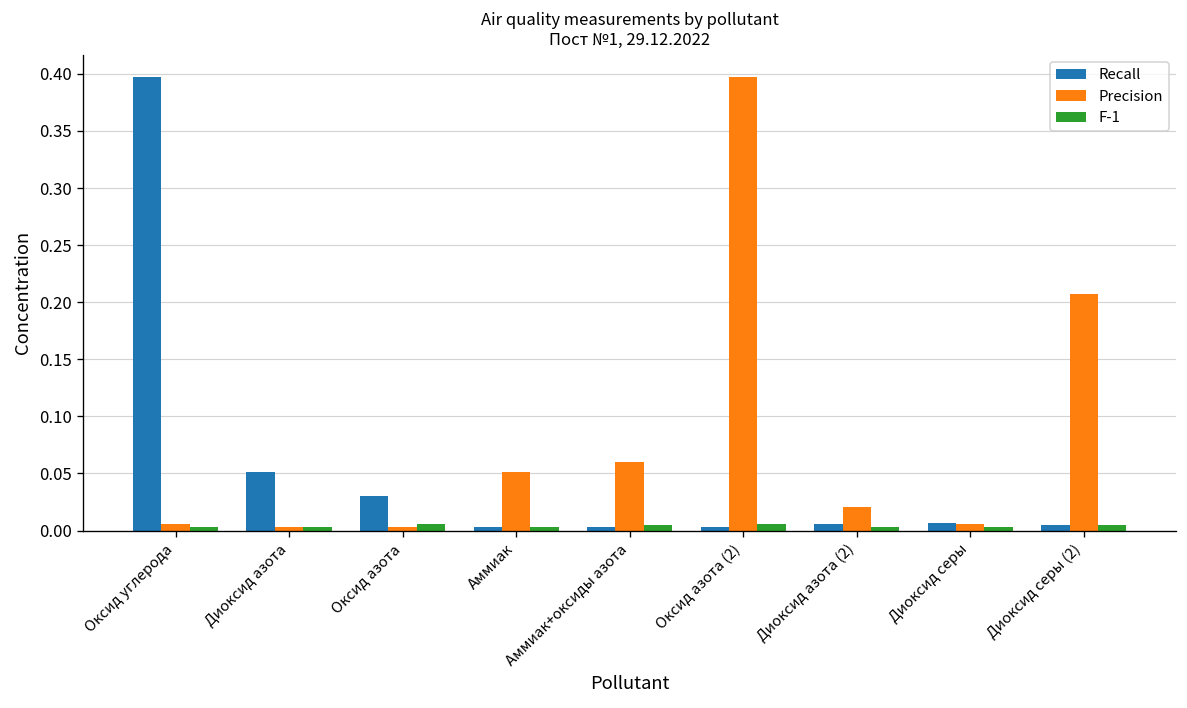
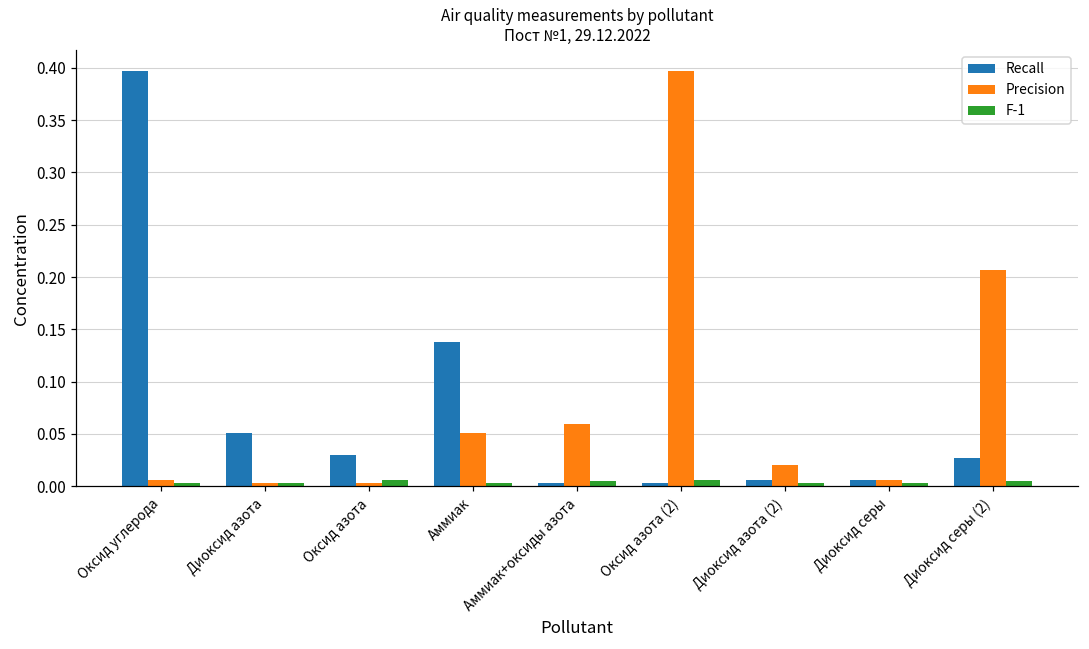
  {
    "Recall": {
      "Оксид углерода": 0.40,
      "Диоксид азота": 0.05,
      "Оксид азота": 0.03,
-     "Аммиак": 0.00,
+     "Аммиак": 0.14,
      "Аммиак+оксиды азота": 0.00,
      "Оксид азота (2)": 0.00,
      "Диоксид азота (2)": 0.01,
      "Диоксид серы": 0.01,
-     "Диоксид серы (2)": 0.01
+     "Диоксид серы (2)": 0.03
    },
    "Precision": {
      "Оксид углерода": 0.01,
      "Диоксид азота": 0.00,
      "Оксид азота": 0.00,
      "Аммиак": 0.05,
      "Аммиак+оксиды азота": 0.06,
      "Оксид азота (2)": 0.40,
      "Диоксид азота (2)": 0.02,
      "Диоксид серы": 0.01,
      "Диоксид серы (2)": 0.21
    },
    "F-1": {
      "Оксид углерода": 0.00,
      "Диоксид азота": 0.00,
      "Оксид азота": 0.01,
      "Аммиак": 0.00,
      "Аммиак+оксиды азота": 0.01,
      "Оксид азота (2)": 0.01,
      "Диоксид азота (2)": 0.00,
      "Диоксид серы": 0.00,
      "Диоксид серы (2)": 0.01
    }
  }
